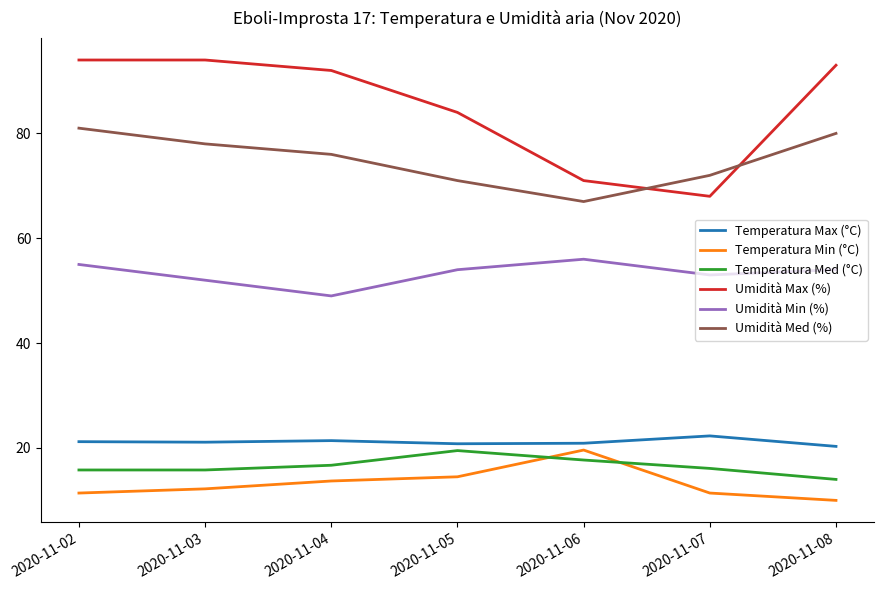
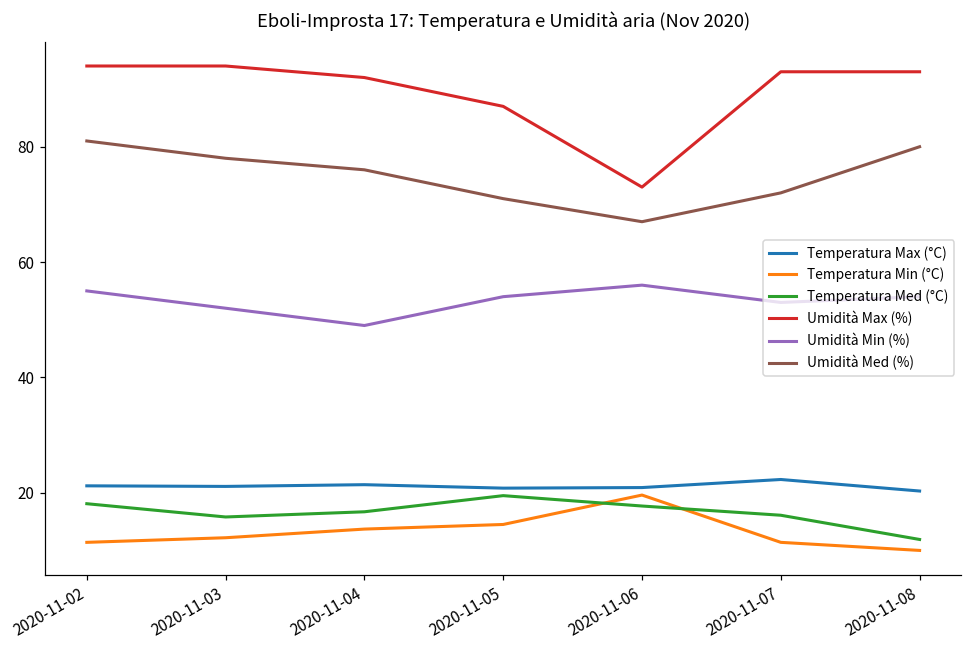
  {
    "Temperatura Max (°C)": {
      "2020-11-02": 21,
      "2020-11-03": 21,
      "2020-11-04": 21,
      "2020-11-05": 21,
      "2020-11-06": 21,
      "2020-11-07": 22,
      "2020-11-08": 20
    },
    "Temperatura Min (°C)": {
      "2020-11-02": 11,
      "2020-11-03": 12,
      "2020-11-04": 14,
      "2020-11-05": 15,
      "2020-11-06": 20,
      "2020-11-07": 11,
      "2020-11-08": 10
    },
    "Temperatura Med (°C)": {
-     "2020-11-02": 16,
+     "2020-11-02": 18,
      "2020-11-03": 16,
      "2020-11-04": 17,
      "2020-11-05": 20,
      "2020-11-06": 18,
      "2020-11-07": 16,
-     "2020-11-08": 14
+     "2020-11-08": 12
    },
    "Umidità Max (%)": {
      "2020-11-02": 94,
      "2020-11-03": 94,
      "2020-11-04": 92,
-     "2020-11-05": 84,
-     "2020-11-06": 71,
-     "2020-11-07": 68,
+     "2020-11-05": 87,
+     "2020-11-06": 73,
+     "2020-11-07": 93,
      "2020-11-08": 93
    },
    "Umidità Min (%)": {
      "2020-11-02": 55,
      "2020-11-03": 52,
      "2020-11-04": 49,
      "2020-11-05": 54,
      "2020-11-06": 56
    },
    "Umidità Med (%)": {
      "2020-11-02": 81,
      "2020-11-03": 78,
      "2020-11-04": 76,
      "2020-11-05": 71,
      "2020-11-06": 67,
      "2020-11-07": 72,
      "2020-11-08": 80
    }
  }
